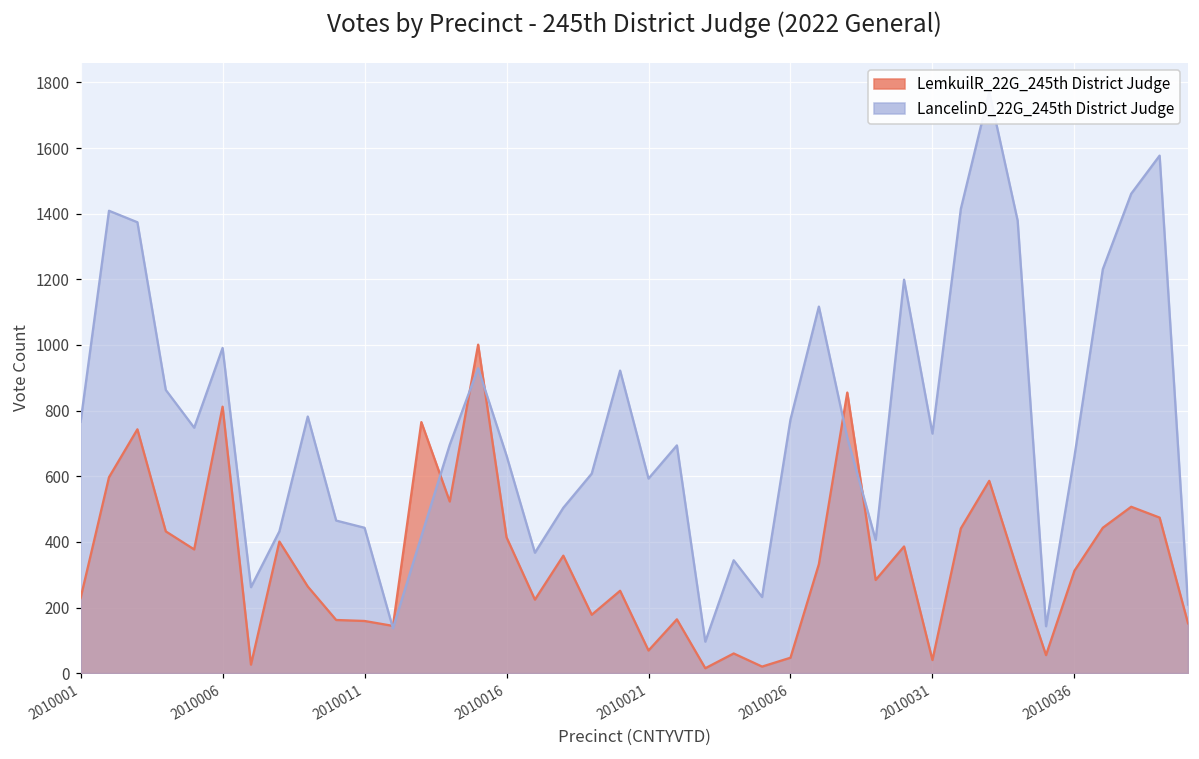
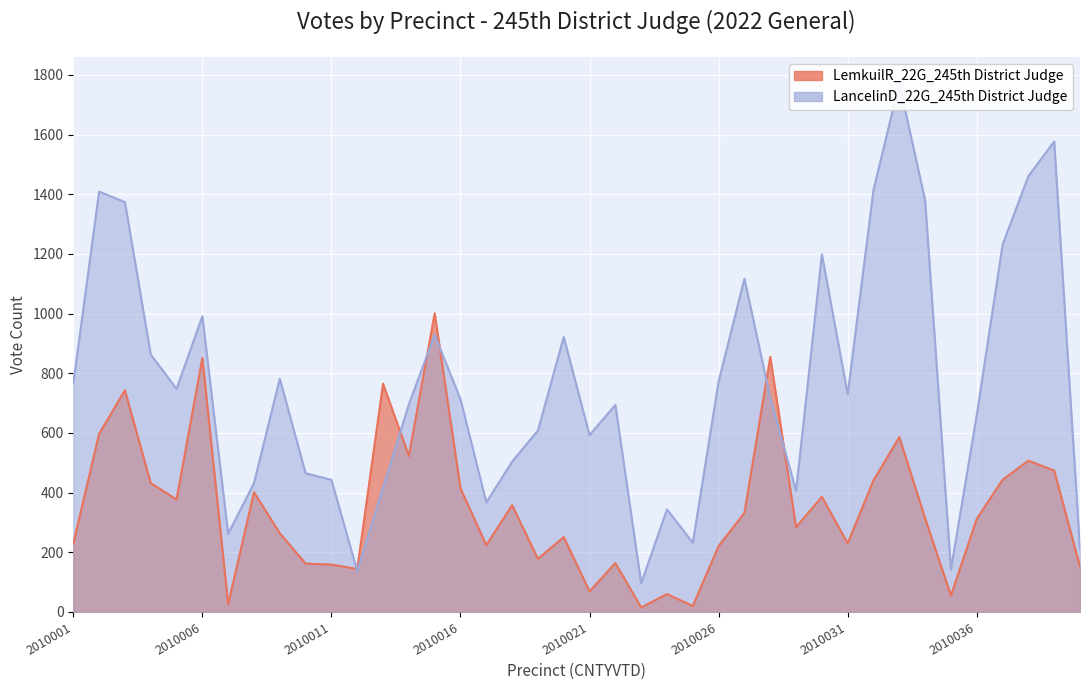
  {
    "LemkuilR_22G_245th District Judge": {
      "2010001": 230,
-     "2010006": 810,
+     "2010006": 850,
      "2010011": 160,
      "2010016": 410,
      "2010021": 70,
-     "2010026": 50,
-     "2010031": 40,
+     "2010026": 220,
+     "2010031": 230,
      "2010036": 310
    },
    "LancelinD_22G_245th District Judge": {
      "2010001": 770,
      "2010006": 990,
      "2010011": 440,
-     "2010016": 660,
+     "2010016": 710,
      "2010021": 590,
      "2010026": 770,
      "2010031": 730,
      "2010036": 660
    }
  }
